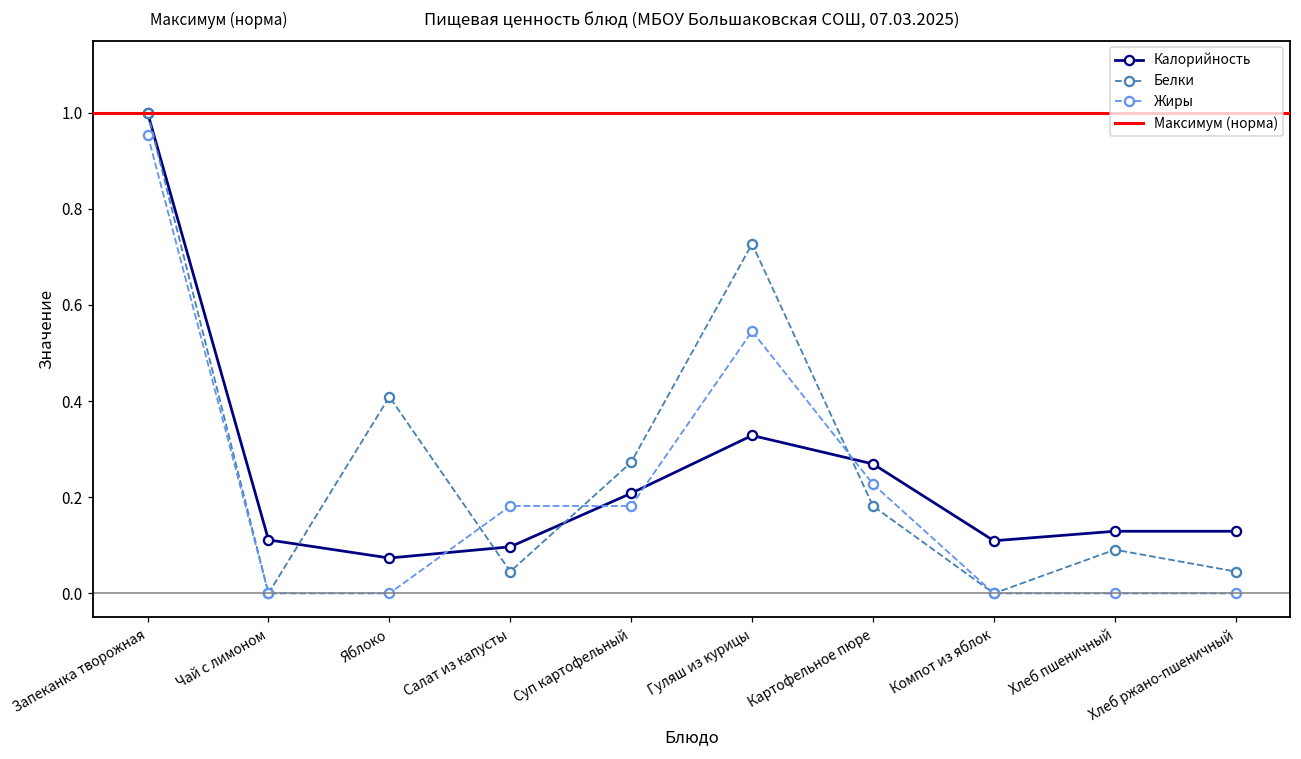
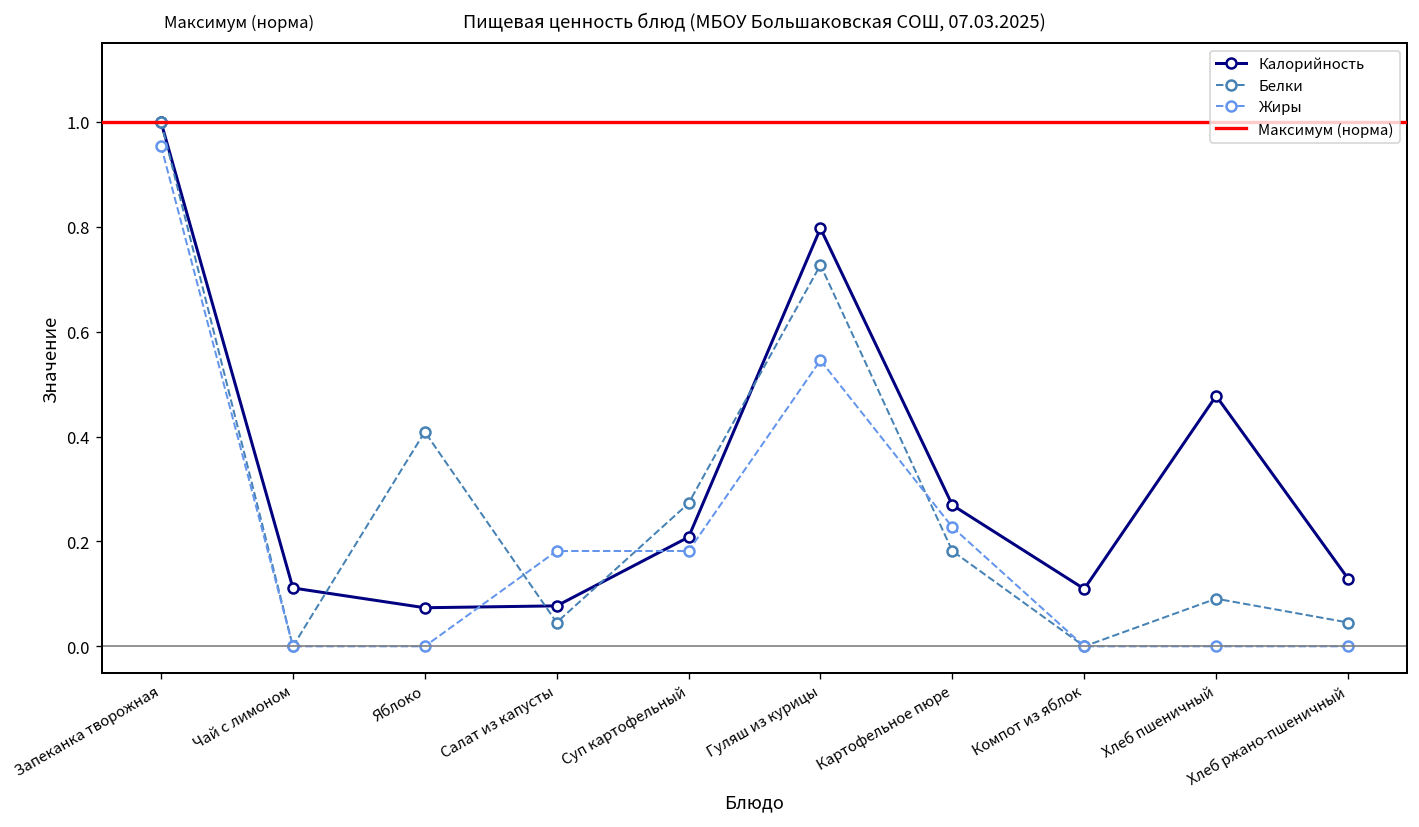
  {
    "Калорийность": {
      "Чай с лимоном": 0.11,
      "Яблоко": 0.07,
-     "Салат из капусты": 0.10,
+     "Салат из капусты": 0.08,
      "Суп картофельный": 0.21,
-     "Гуляш из курицы": 0.33,
+     "Гуляш из курицы": 0.80,
      "Картофельное пюре": 0.27,
      "Компот из яблок": 0.11,
-     "Хлеб пшеничный": 0.13,
+     "Хлеб пшеничный": 0.48,
      "Хлеб ржано-пшеничный": 0.13
    },
    "Белки": {
      "Яблоко": 0.41,
      "Салат из капусты": 0.05,
      "Суп картофельный": 0.27,
      "Гуляш из курицы": 0.73,
      "Картофельное пюре": 0.18,
      "Хлеб пшеничный": 0.09,
      "Хлеб ржано-пшеничный": 0.05
    },
    "Жиры": {
      "Запеканка творожная": 0.95,
      "Яблоко": 0.00,
      "Салат из капусты": 0.18,
      "Суп картофельный": 0.18,
      "Гуляш из курицы": 0.55,
      "Картофельное пюре": 0.23,
      "Хлеб пшеничный": 0.00,
      "Хлеб ржано-пшеничный": 0.00
    }
  }
